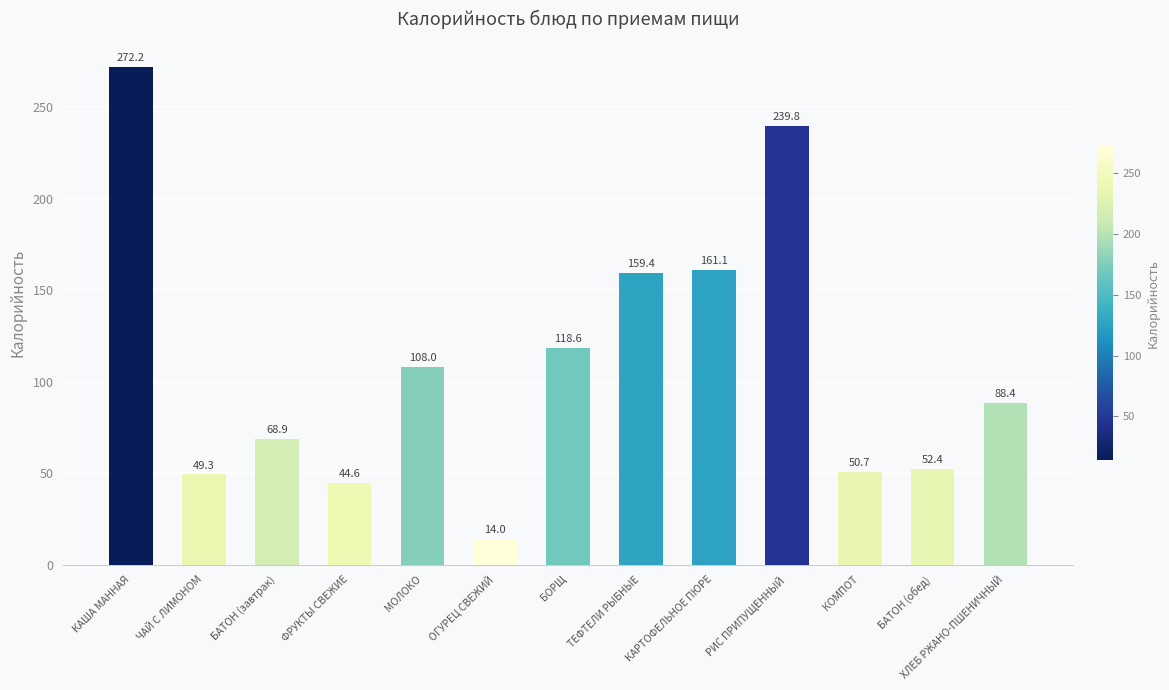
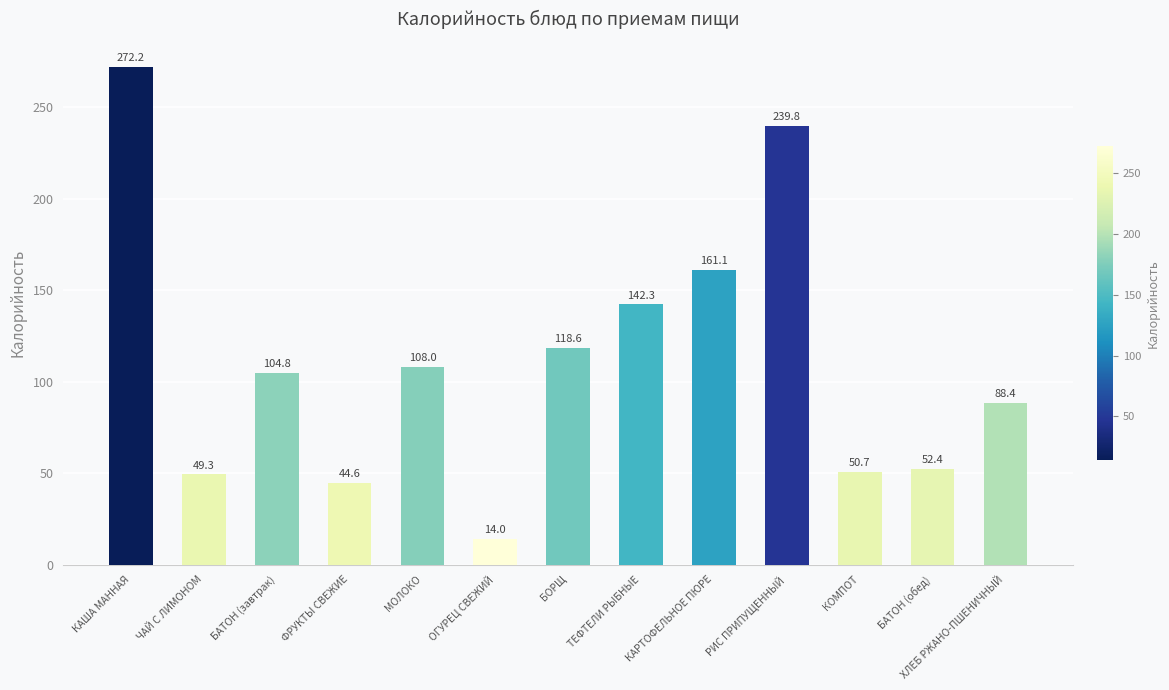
  {
    "КАША МАННАЯ": 272.2,
    "ЧАЙ С ЛИМОНОМ": 49.3,
-   "БАТОН (завтрак)": 68.9,
+   "БАТОН (завтрак)": 104.8,
    "ФРУКТЫ СВЕЖИЕ": 44.6,
    "МОЛОКО": 108.0,
    "ОГУРЕЦ СВЕЖИЙ": 14.0,
    "БОРЩ": 118.6,
-   "ТЕФТЕЛИ РЫБНЫЕ": 159.4,
+   "ТЕФТЕЛИ РЫБНЫЕ": 142.3,
    "КАРТОФЕЛЬНОЕ ПЮРЕ": 161.1,
    "РИС ПРИПУЩЕННЫЙ": 239.8,
    "КОМПОТ": 50.7,
    "БАТОН (обед)": 52.4,
    "ХЛЕБ РЖАНО-ПШЕНИЧНЫЙ": 88.4
  }
